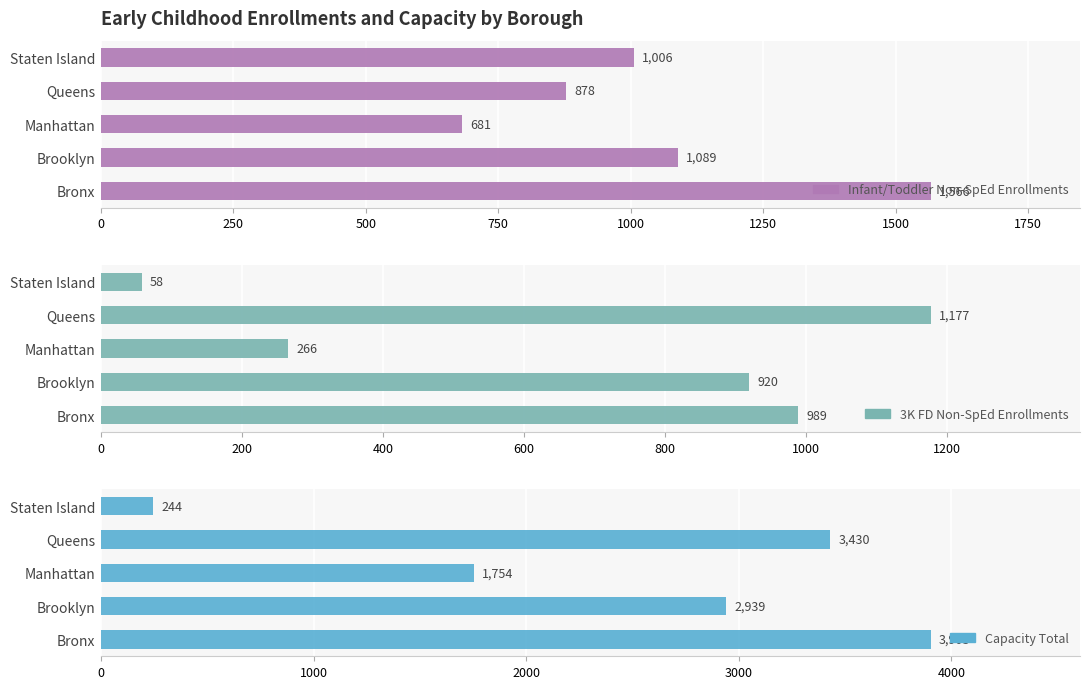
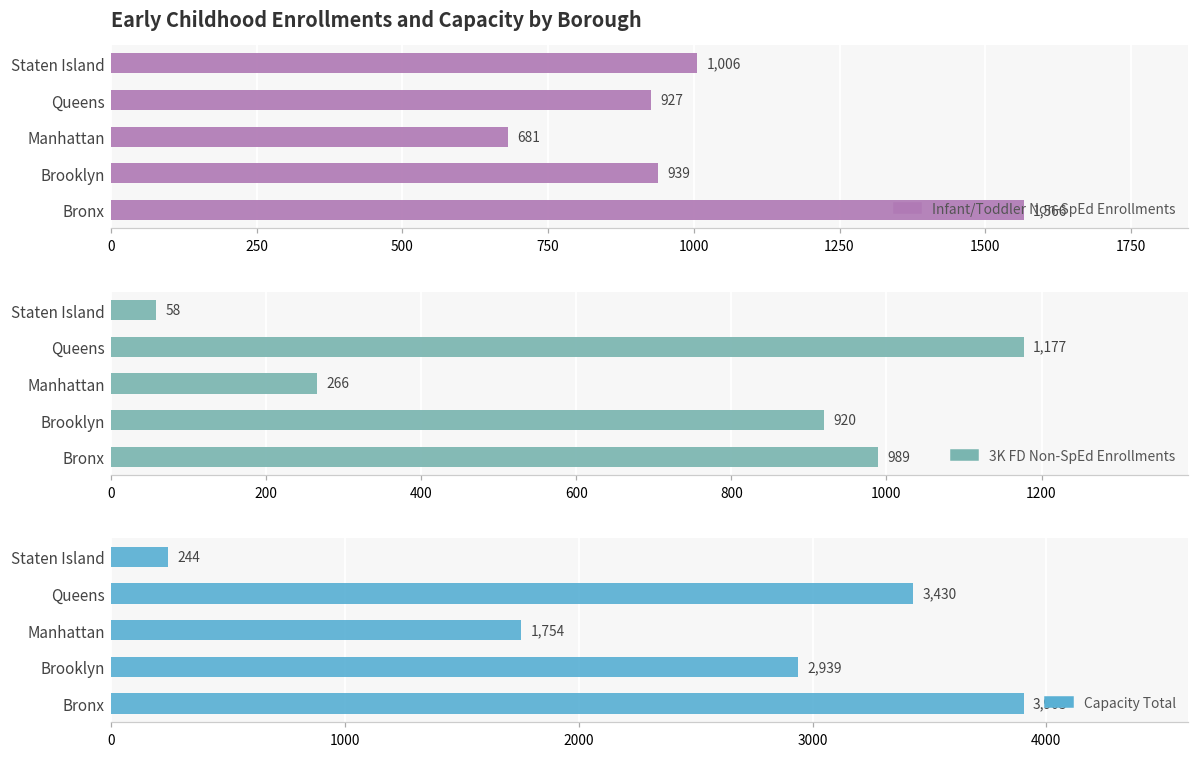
  {
    "Early Childhood Enrollments and Capacity by Borough": {
      "Staten Island": "1,006",
-     "Queens": "878",
+     "Queens": "927",
      "Manhattan": "681",
-     "Brooklyn": "1,089",
+     "Brooklyn": "939",
      "Bronx": "1,566"
    }
  }
